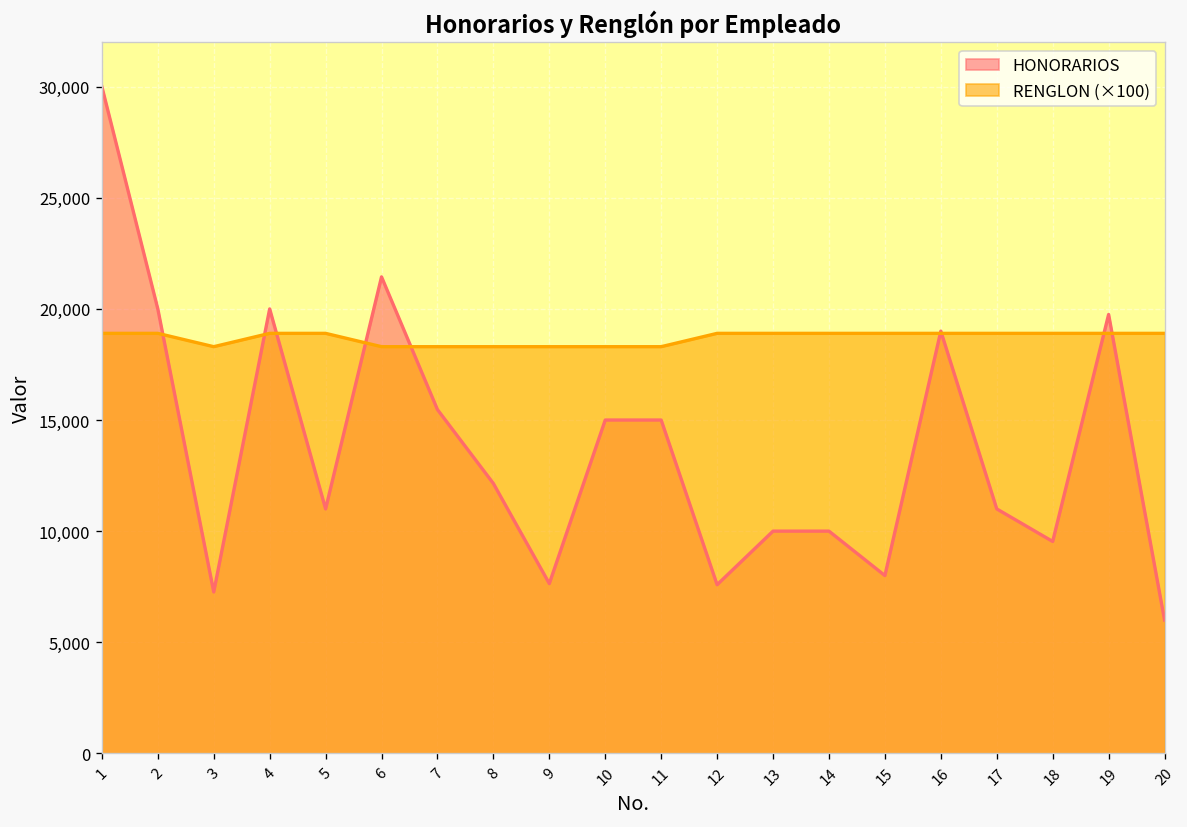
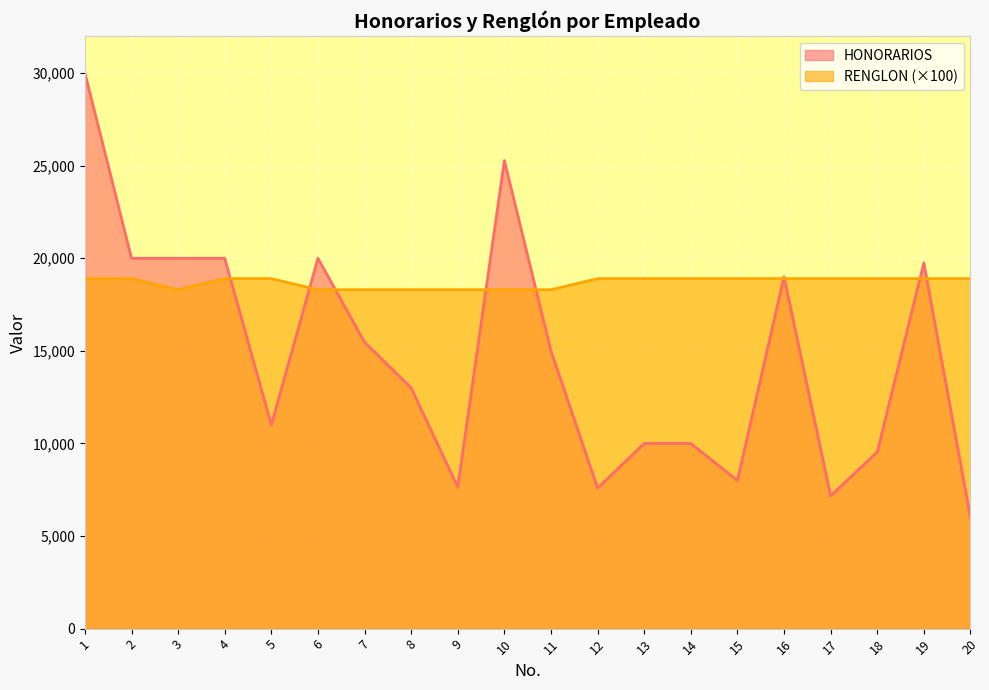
  {
    "HONORARIOS": {
      "1": "30,000",
      "2": "20,000",
-     "3": "7,300",
+     "3": "20,000",
      "4": "20,000",
      "5": "11,000",
-     "6": "21,400",
+     "6": "20,000",
      "7": "15,500",
-     "8": "12,100",
+     "8": "13,000",
      "9": "7,600",
-     "10": "15,000",
+     "10": "25,300",
      "11": "15,000",
      "12": "7,600",
      "13": "10,000",
      "14": "10,000",
      "15": "8,000",
-     "17": "11,000",
+     "17": "7,200",
      "18": "9,500",
      "19": "19,800",
      "20": "6,000"
    },
    "RENGLON (×100)": {
      "1": "18,900",
      "2": "18,900",
      "3": "18,300",
      "4": "18,900",
      "5": "18,900",
      "6": "18,300",
      "7": "18,300",
      "8": "18,300",
      "9": "18,300",
      "10": "18,300",
      "11": "18,300",
      "12": "18,900",
      "13": "18,900",
      "14": "18,900",
      "15": "18,900",
      "17": "18,900",
      "18": "18,900",
      "19": "18,900",
      "20": "18,900"
    }
  }
